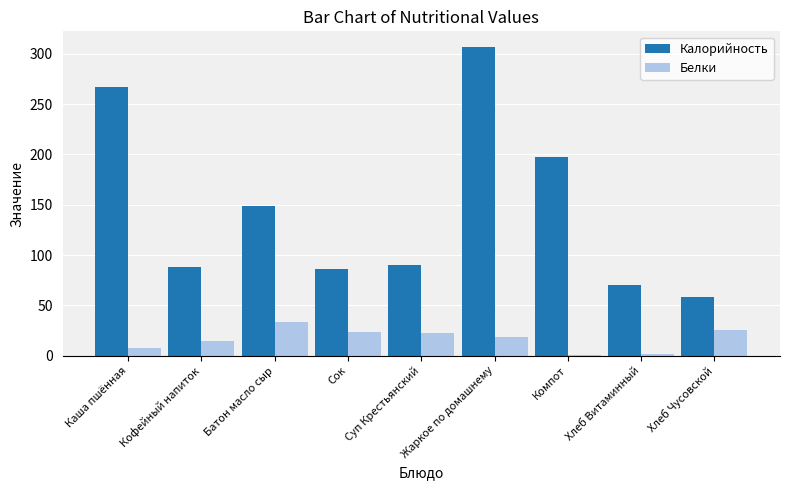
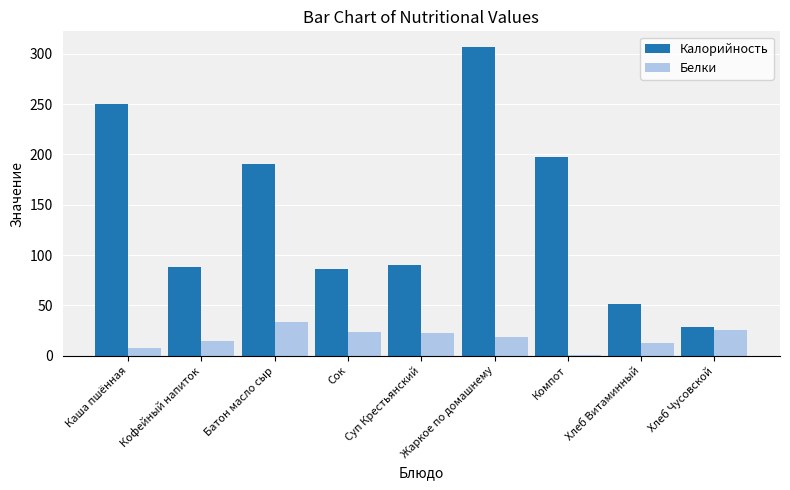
  {
    "Калорийность": {
-     "Каша пшённая": 267,
+     "Каша пшённая": 250,
      "Кофейный напиток": 88,
-     "Батон масло сыр": 149,
+     "Батон масло сыр": 191,
      "Сок": 86,
      "Суп Крестьянский": 90,
      "Жаркое по домашнему": 307,
      "Компот": 197,
-     "Хлеб Витаминный": 70,
-     "Хлеб Чусовской": 59
+     "Хлеб Витаминный": 51,
+     "Хлеб Чусовской": 29
    },
    "Белки": {
      "Каша пшённая": 8,
      "Кофейный напиток": 15,
      "Батон масло сыр": 34,
      "Сок": 24,
      "Суп Крестьянский": 23,
      "Жаркое по домашнему": 19,
-     "Хлеб Витаминный": 2,
+     "Хлеб Витаминный": 13,
      "Хлеб Чусовской": 26
    }
  }
